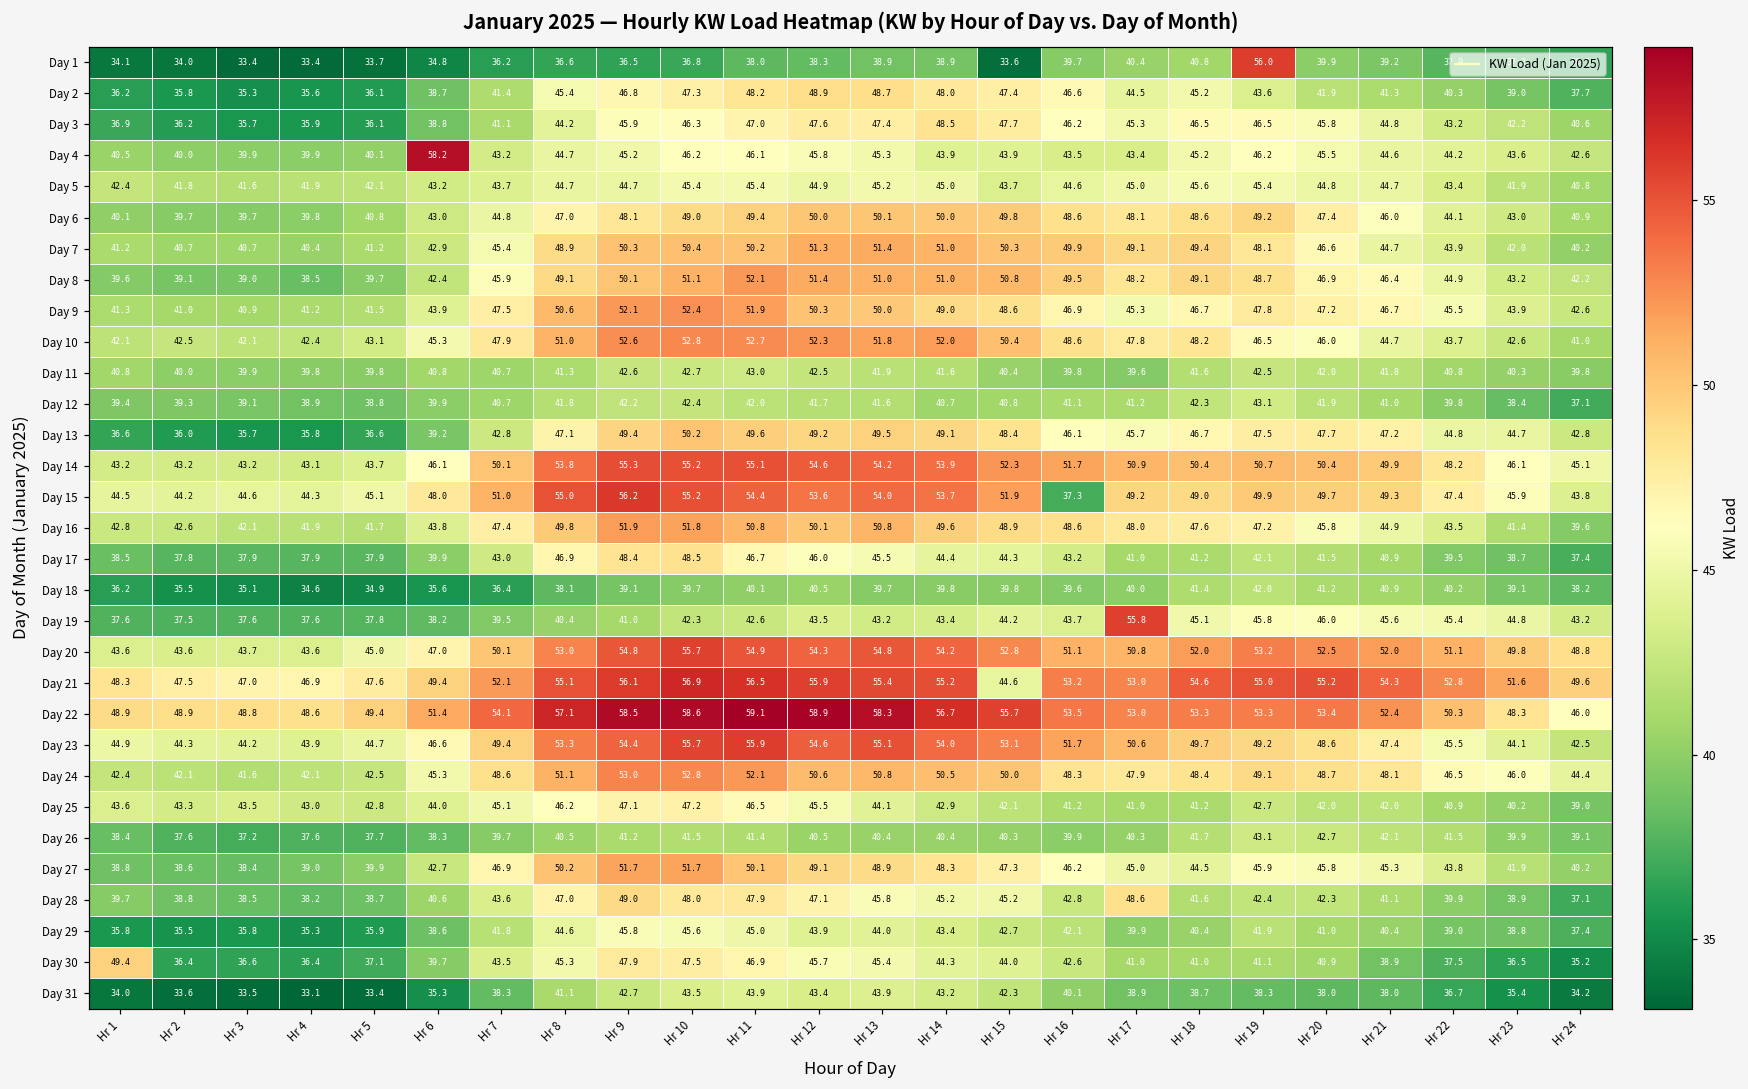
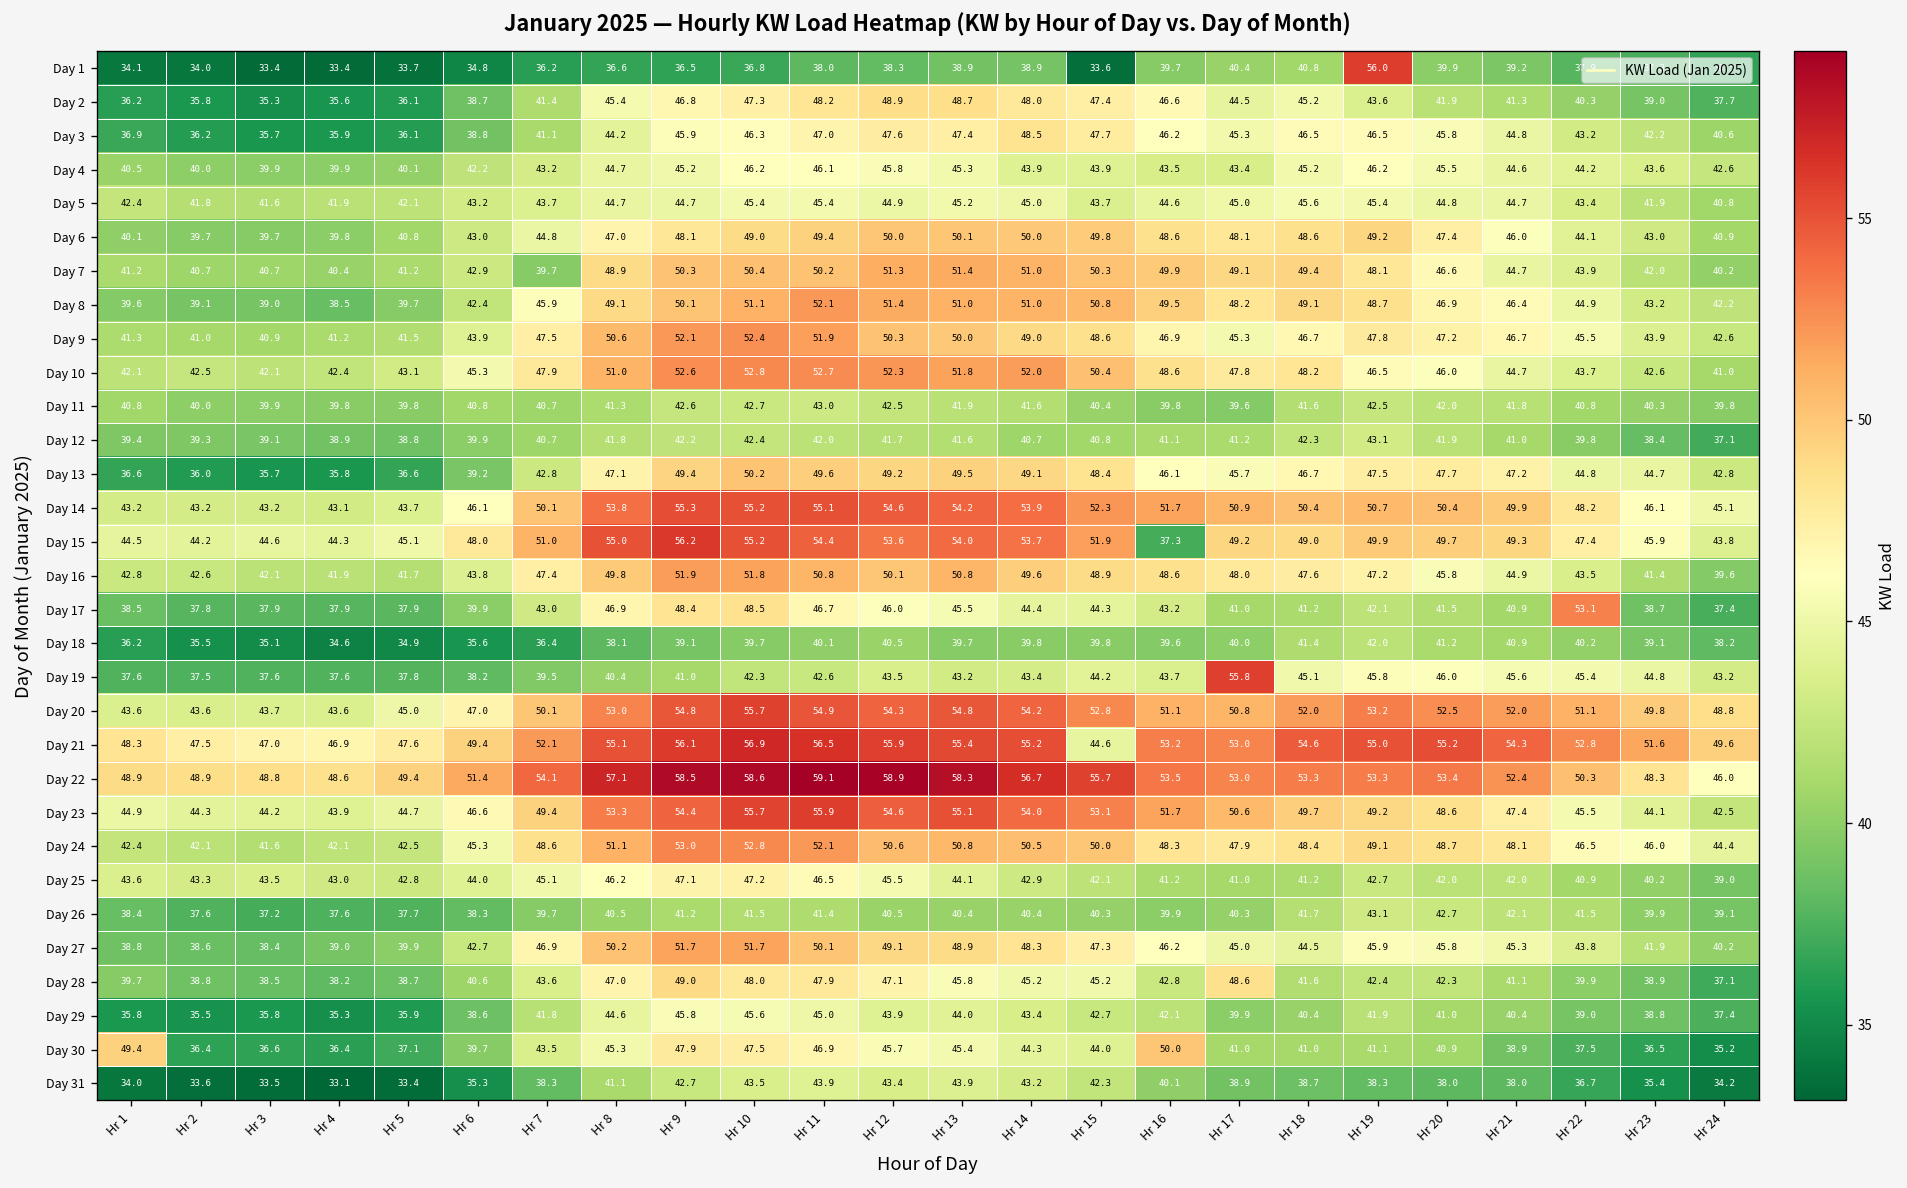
  {
    "Day 4": {
      "Hr 1": 40.5,
      "Hr 2": 40.0,
      "Hr 3": 39.9,
      "Hr 4": 39.9,
      "Hr 5": 40.1,
-     "Hr 6": 58.2,
+     "Hr 6": 42.2,
      "Hr 7": 43.2,
      "Hr 8": 44.7,
      "Hr 9": 45.2,
      "Hr 10": 46.2,
      "Hr 11": 46.1,
      "Hr 12": 45.8,
      "Hr 13": 45.3,
      "Hr 14": 43.9,
      "Hr 15": 43.9,
      "Hr 16": 43.5,
      "Hr 17": 43.4,
      "Hr 18": 45.2,
      "Hr 19": 46.2,
      "Hr 20": 45.5,
      "Hr 21": 44.6,
      "Hr 22": 44.2,
      "Hr 23": 43.6,
      "Hr 24": 42.6
    },
    "Day 7": {
      "Hr 1": 41.2,
      "Hr 2": 40.7,
      "Hr 3": 40.7,
      "Hr 4": 40.4,
      "Hr 5": 41.2,
      "Hr 6": 42.9,
-     "Hr 7": 45.4,
+     "Hr 7": 39.7,
      "Hr 8": 48.9,
      "Hr 9": 50.3,
      "Hr 10": 50.4,
      "Hr 11": 50.2,
      "Hr 12": 51.3,
      "Hr 13": 51.4,
      "Hr 14": 51.0,
      "Hr 15": 50.3,
      "Hr 16": 49.9,
      "Hr 17": 49.1,
      "Hr 18": 49.4,
      "Hr 19": 48.1,
      "Hr 20": 46.6,
      "Hr 21": 44.7,
      "Hr 22": 43.9,
      "Hr 23": 42.0,
      "Hr 24": 40.2
    },
    "Day 17": {
      "Hr 1": 38.5,
      "Hr 2": 37.8,
      "Hr 3": 37.9,
      "Hr 4": 37.9,
      "Hr 5": 37.9,
      "Hr 6": 39.9,
      "Hr 7": 43.0,
      "Hr 8": 46.9,
      "Hr 9": 48.4,
      "Hr 10": 48.5,
      "Hr 11": 46.7,
      "Hr 12": 46.0,
      "Hr 13": 45.5,
      "Hr 14": 44.4,
      "Hr 15": 44.3,
      "Hr 16": 43.2,
      "Hr 17": 41.0,
      "Hr 18": 41.2,
      "Hr 19": 42.1,
      "Hr 20": 41.5,
      "Hr 21": 40.9,
-     "Hr 22": 39.5,
+     "Hr 22": 53.1,
      "Hr 23": 38.7,
      "Hr 24": 37.4
    },
    "Day 30": {
      "Hr 1": 49.4,
      "Hr 2": 36.4,
      "Hr 3": 36.6,
      "Hr 4": 36.4,
      "Hr 5": 37.1,
      "Hr 6": 39.7,
      "Hr 7": 43.5,
      "Hr 8": 45.3,
      "Hr 9": 47.9,
      "Hr 10": 47.5,
      "Hr 11": 46.9,
      "Hr 12": 45.7,
      "Hr 13": 45.4,
      "Hr 14": 44.3,
      "Hr 15": 44.0,
-     "Hr 16": 42.6,
+     "Hr 16": 50.0,
      "Hr 17": 41.0,
      "Hr 18": 41.0,
      "Hr 19": 41.1,
      "Hr 20": 40.9,
      "Hr 21": 38.9,
      "Hr 22": 37.5,
      "Hr 23": 36.5,
      "Hr 24": 35.2
    }
  }
